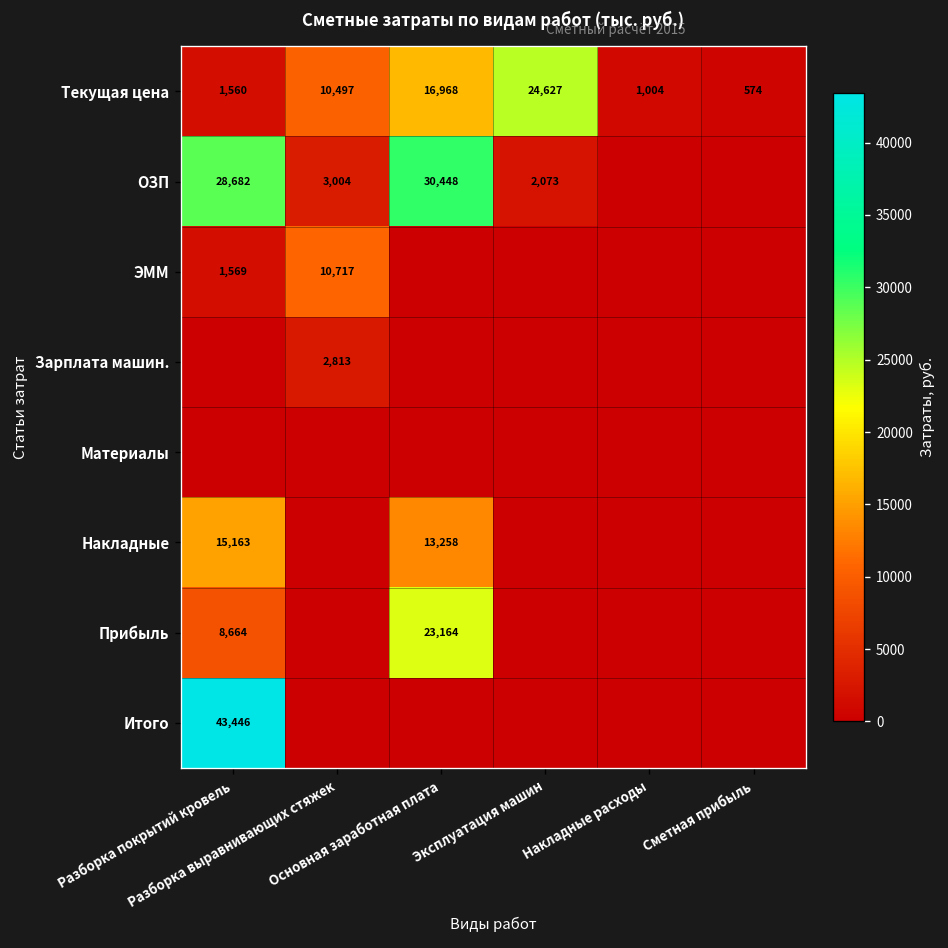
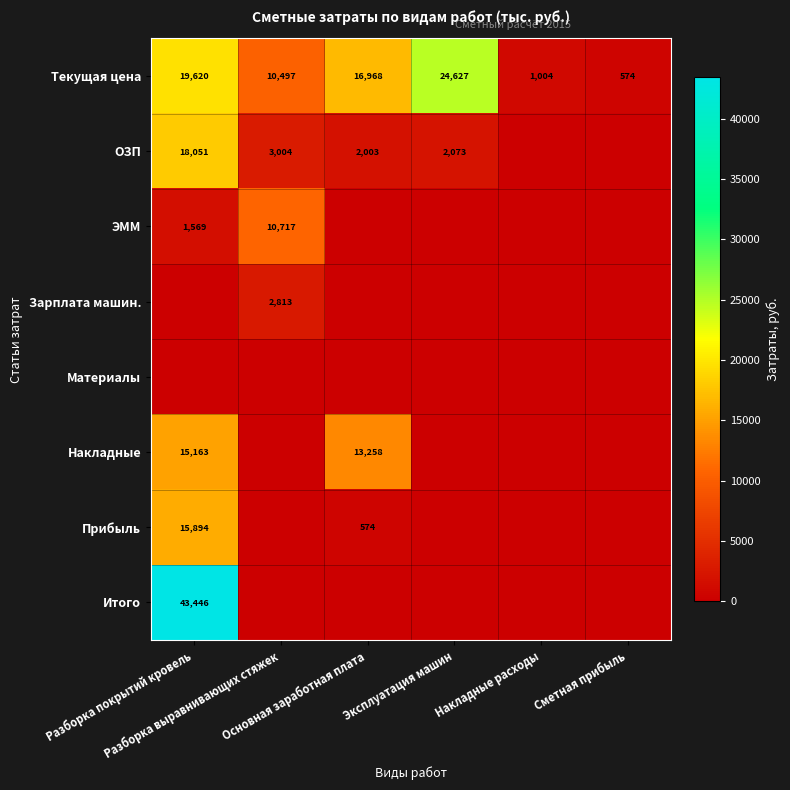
  {
    "Текущая цена": {
-     "Разборка покрытий кровель": "1,560",
+     "Разборка покрытий кровель": "19,620",
      "Разборка выравнивающих стяжек": "10,497",
      "Основная заработная плата": "16,968",
      "Эксплуатация машин": "24,627",
      "Накладные расходы": "1,004",
      "Сметная прибыль": "574"
    },
    "ОЗП": {
-     "Разборка покрытий кровель": "28,682",
+     "Разборка покрытий кровель": "18,051",
      "Разборка выравнивающих стяжек": "3,004",
-     "Основная заработная плата": "30,448",
+     "Основная заработная плата": "2,003",
      "Эксплуатация машин": "2,073"
    },
    "ЭММ": {
      "Разборка покрытий кровель": "1,569",
      "Разборка выравнивающих стяжек": "10,717"
    },
    "Зарплата машин.": {
      "Разборка выравнивающих стяжек": "2,813"
    },
    "Накладные": {
      "Разборка покрытий кровель": "15,163",
      "Основная заработная плата": "13,258"
    },
    "Прибыль": {
-     "Разборка покрытий кровель": "8,664",
-     "Основная заработная плата": "23,164"
+     "Разборка покрытий кровель": "15,894",
+     "Основная заработная плата": "574"
    },
    "Итого": {
      "Разборка покрытий кровель": "43,446"
    }
  }
